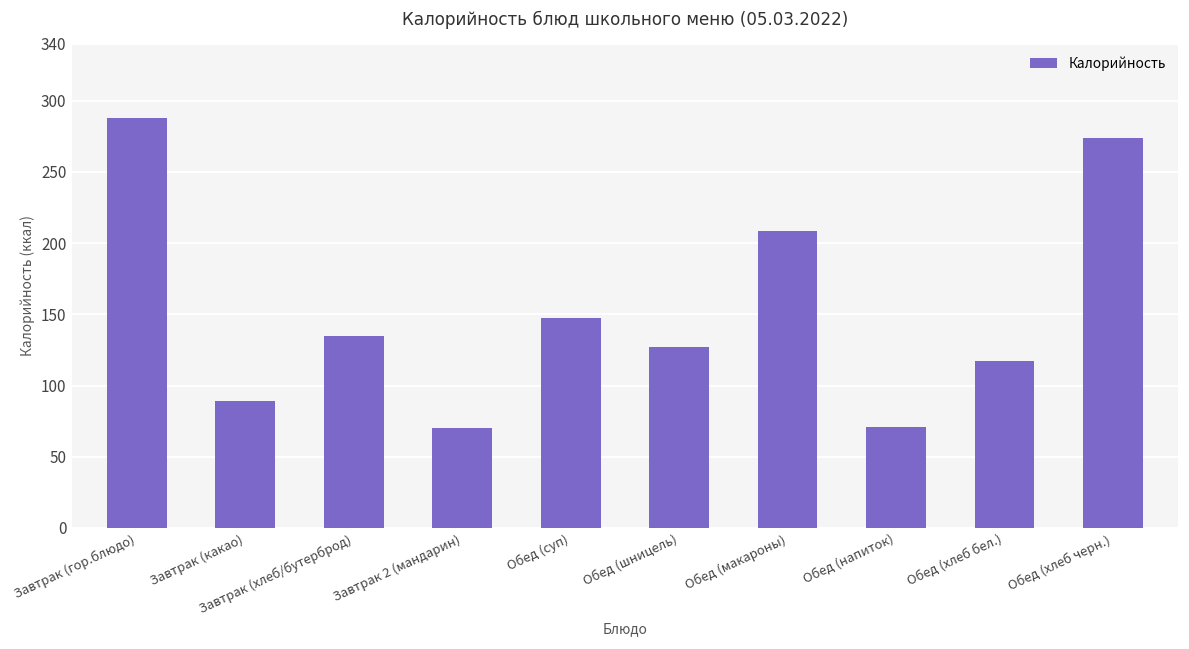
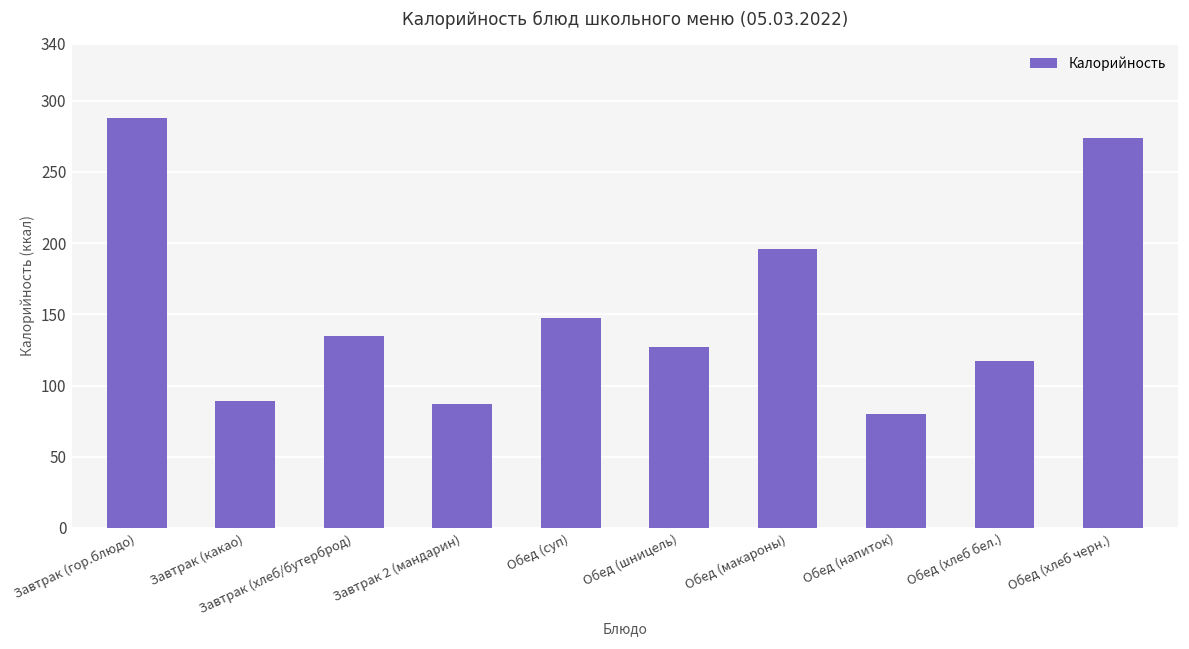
  {
    "Завтрак (гор.блюдо)": 288,
    "Завтрак (какао)": 89,
    "Завтрак (хлеб/бутерброд)": 135,
-   "Завтрак 2 (мандарин)": 70,
+   "Завтрак 2 (мандарин)": 87,
    "Обед (суп)": 147,
    "Обед (шницель)": 127,
-   "Обед (макароны)": 209,
-   "Обед (напиток)": 71,
+   "Обед (макароны)": 196,
+   "Обед (напиток)": 80,
    "Обед (хлеб бел.)": 118,
    "Обед (хлеб черн.)": 274
  }
